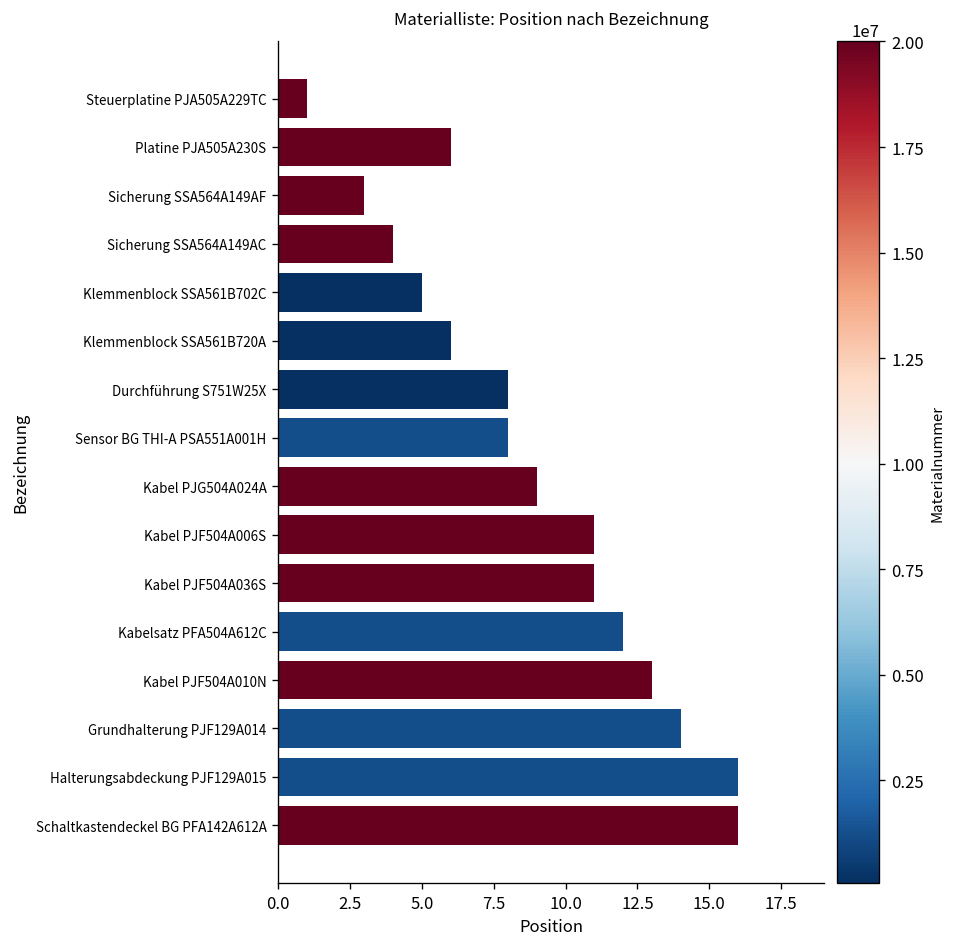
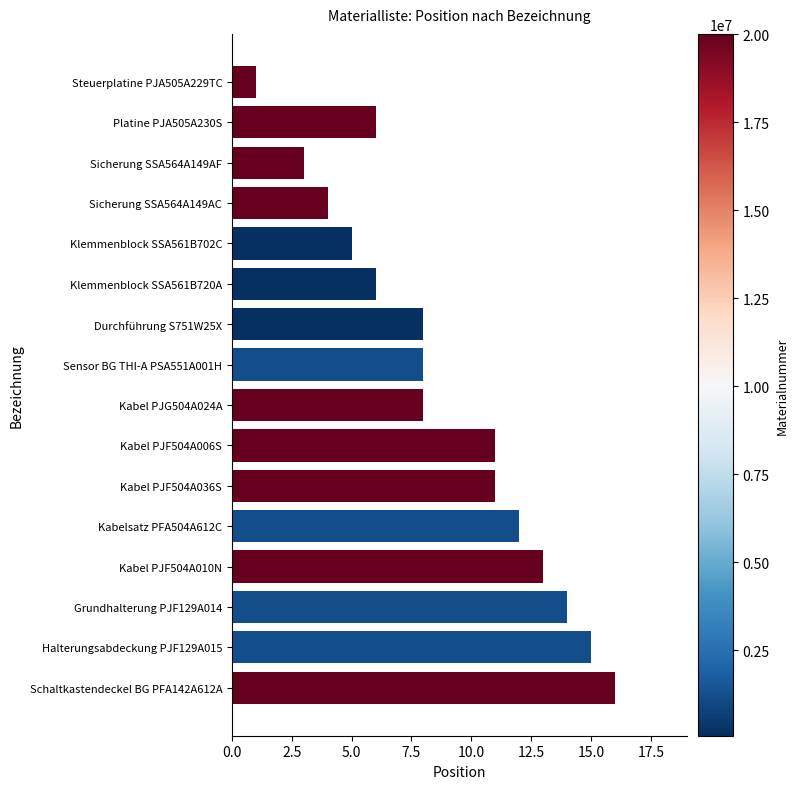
  {
    "Steuerplatine PJA505A229TC": 1,
    "Platine PJA505A230S": 6,
    "Sicherung SSA564A149AF": 3,
    "Sicherung SSA564A149AC": 4,
    "Klemmenblock SSA561B702C": 5,
    "Klemmenblock SSA561B720A": 6,
    "Durchführung S751W25X": 8,
    "Sensor BG THI-A PSA551A001H": 8,
-   "Kabel PJG504A024A": 9,
+   "Kabel PJG504A024A": 8,
    "Kabel PJF504A006S": 11,
    "Kabel PJF504A036S": 11,
    "Kabelsatz PFA504A612C": 12,
    "Kabel PJF504A010N": 13,
    "Grundhalterung PJF129A014": 14,
-   "Halterungsabdeckung PJF129A015": 16,
+   "Halterungsabdeckung PJF129A015": 15,
    "Schaltkastendeckel BG PFA142A612A": 16
  }
